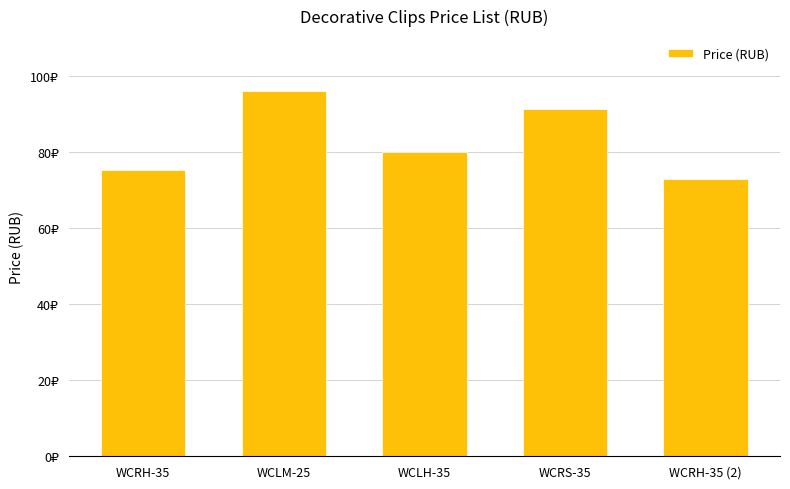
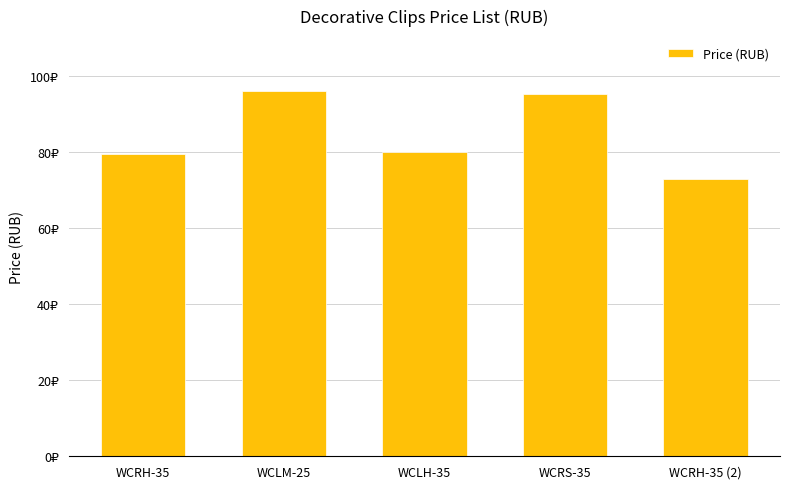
  {
-   "WCRH-35": "75₽",
+   "WCRH-35": "79₽",
    "WCLM-25": "96₽",
    "WCLH-35": "80₽",
-   "WCRS-35": "92₽",
+   "WCRS-35": "95₽",
    "WCRH-35 (2)": "73₽"
  }
